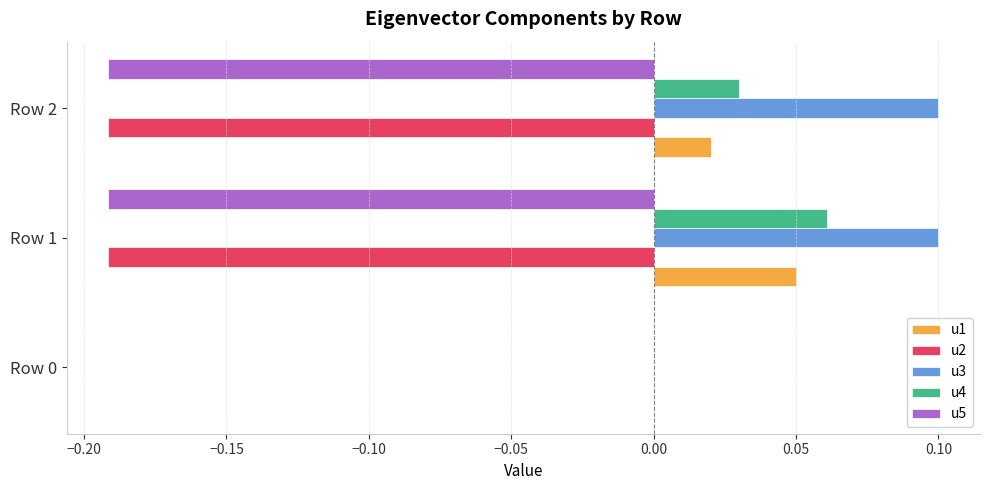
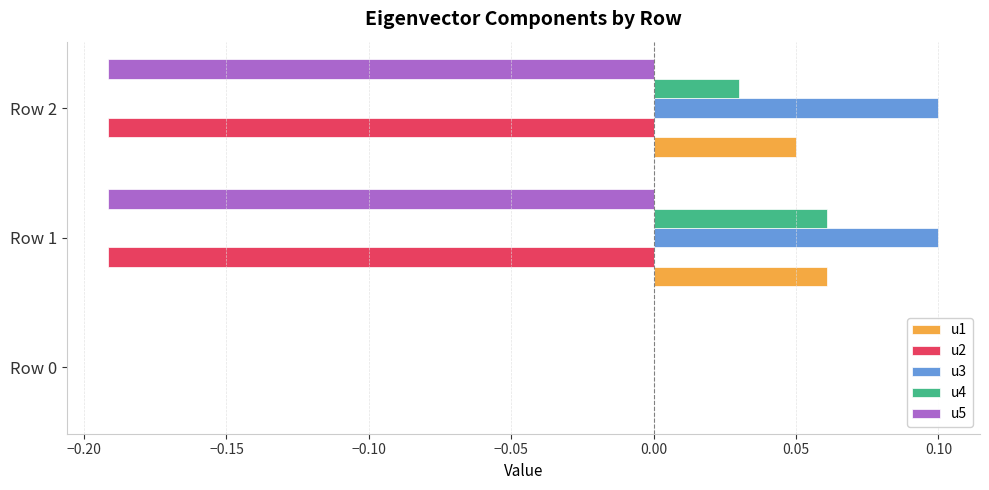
  {
    "u1": {
-     "Row 2": 0.02,
-     "Row 1": 0.050,
+     "Row 2": 0.05,
+     "Row 1": 0.061,
      "Row 0": 0.000
    },
    "u2": {
      "Row 2": -0.191,
      "Row 1": -0.191,
      "Row 0": 0.000
    },
    "u3": {
      "Row 2": 0.100,
      "Row 1": 0.100,
      "Row 0": 0.000
    },
    "u4": {
      "Row 2": 0.030,
      "Row 1": 0.061,
      "Row 0": 0.000
    },
    "u5": {
      "Row 2": -0.191,
      "Row 1": -0.191,
      "Row 0": 0.000
    }
  }
